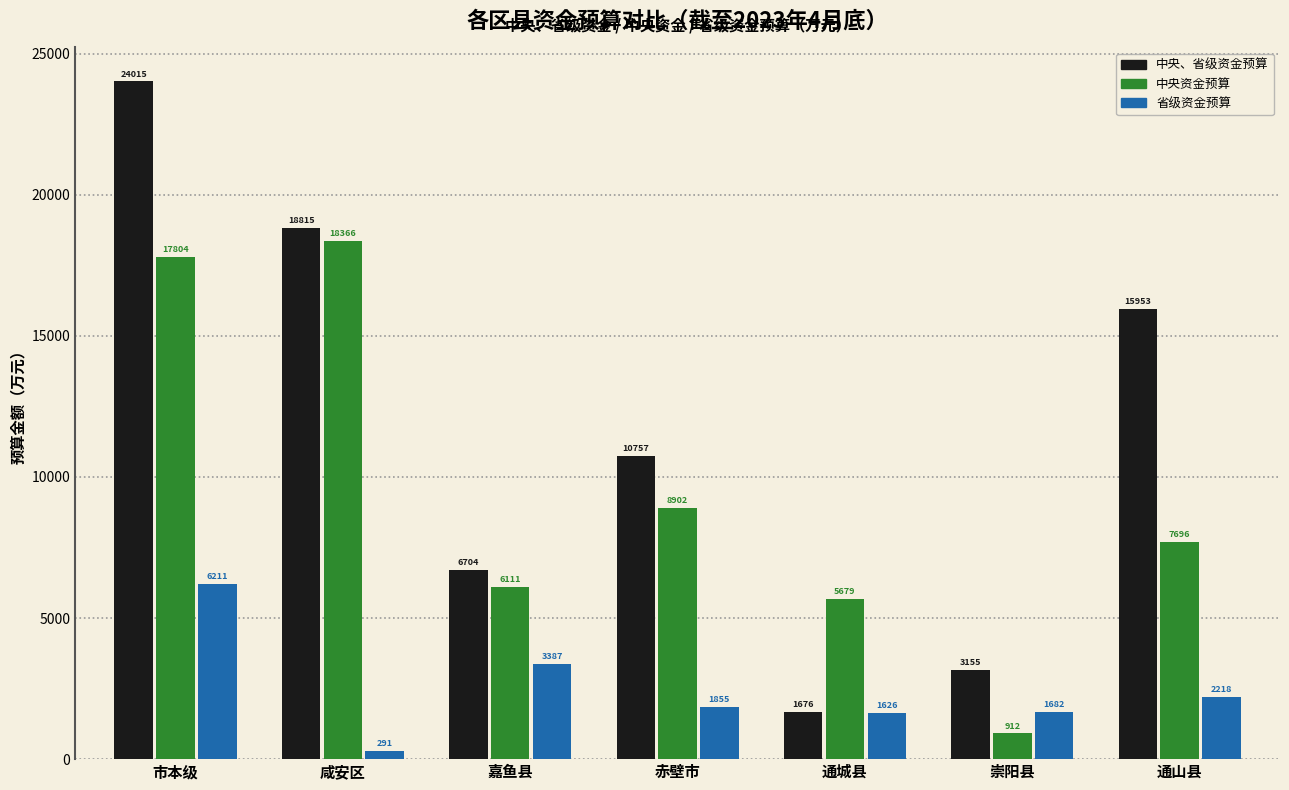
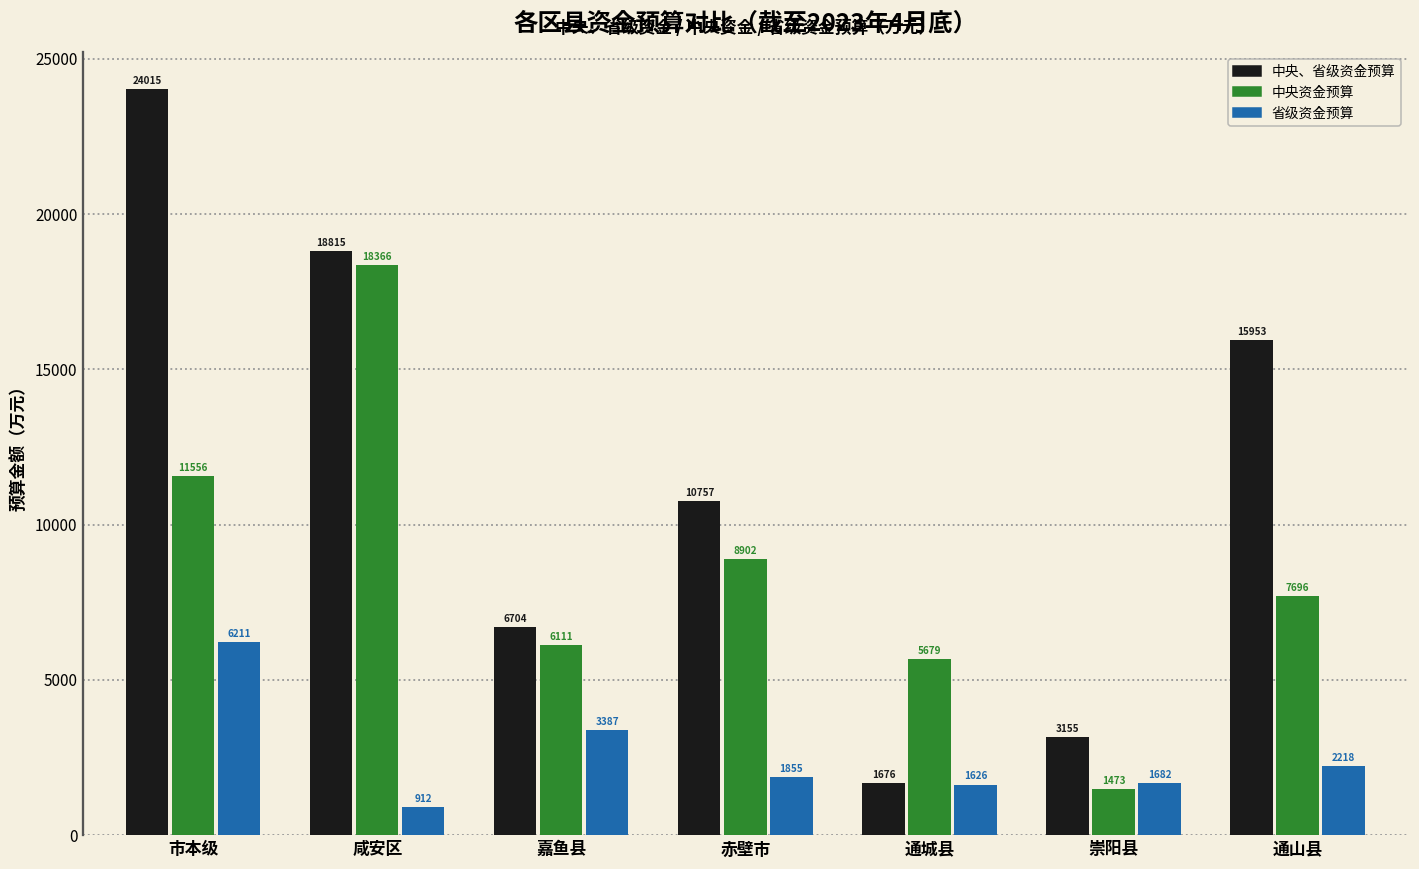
  {
    "中央、省级资金预算": {
      "市本级": 24015,
      "咸安区": 18815,
      "嘉鱼县": 6704,
      "赤壁市": 10757,
      "通城县": 1676,
      "崇阳县": 3155,
      "通山县": 15953
    },
    "中央资金预算": {
-     "市本级": 17804,
+     "市本级": 11556,
      "咸安区": 18366,
      "嘉鱼县": 6111,
      "赤壁市": 8902,
      "通城县": 5679,
-     "崇阳县": 912,
+     "崇阳县": 1473,
      "通山县": 7696
    },
    "省级资金预算": {
      "市本级": 6211,
-     "咸安区": 291,
+     "咸安区": 912,
      "嘉鱼县": 3387,
      "赤壁市": 1855,
      "通城县": 1626,
      "崇阳县": 1682,
      "通山县": 2218
    }
  }
